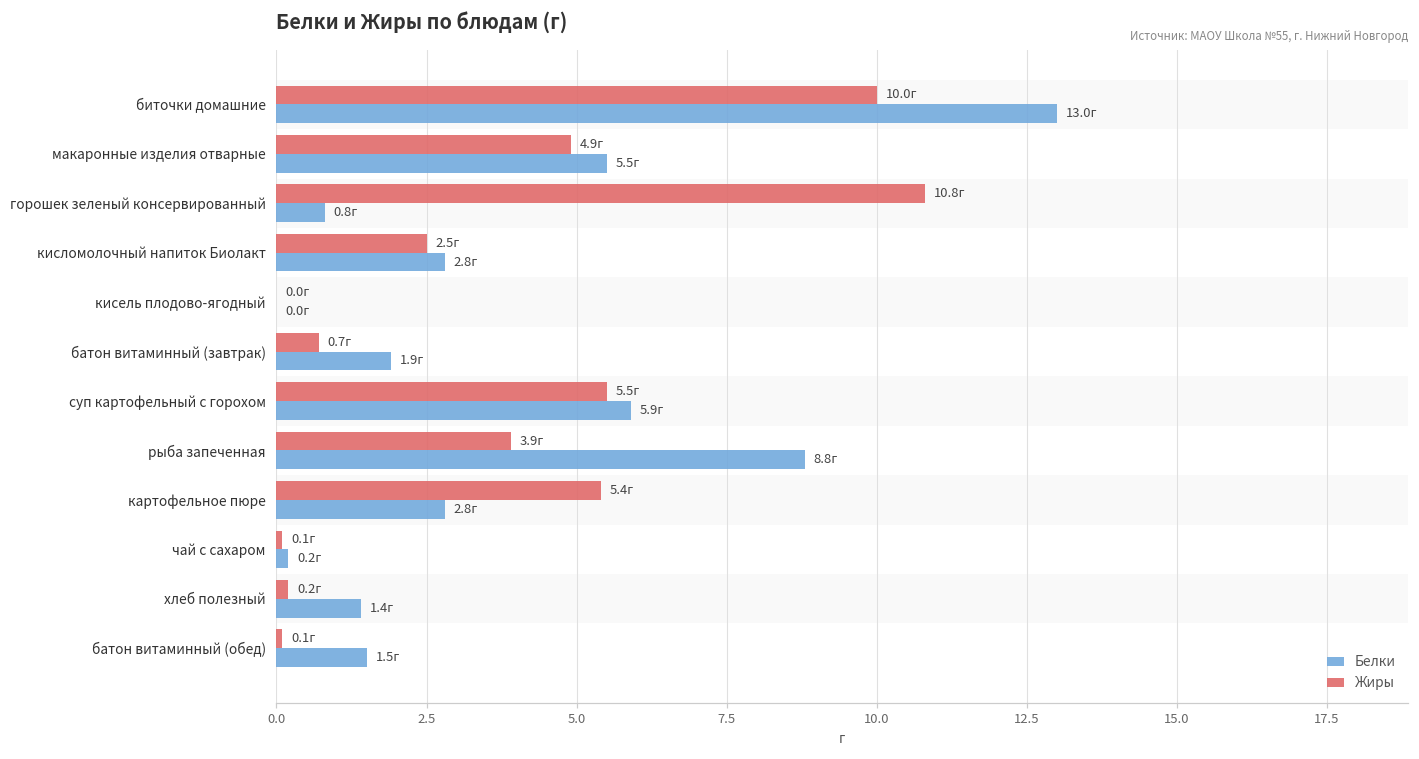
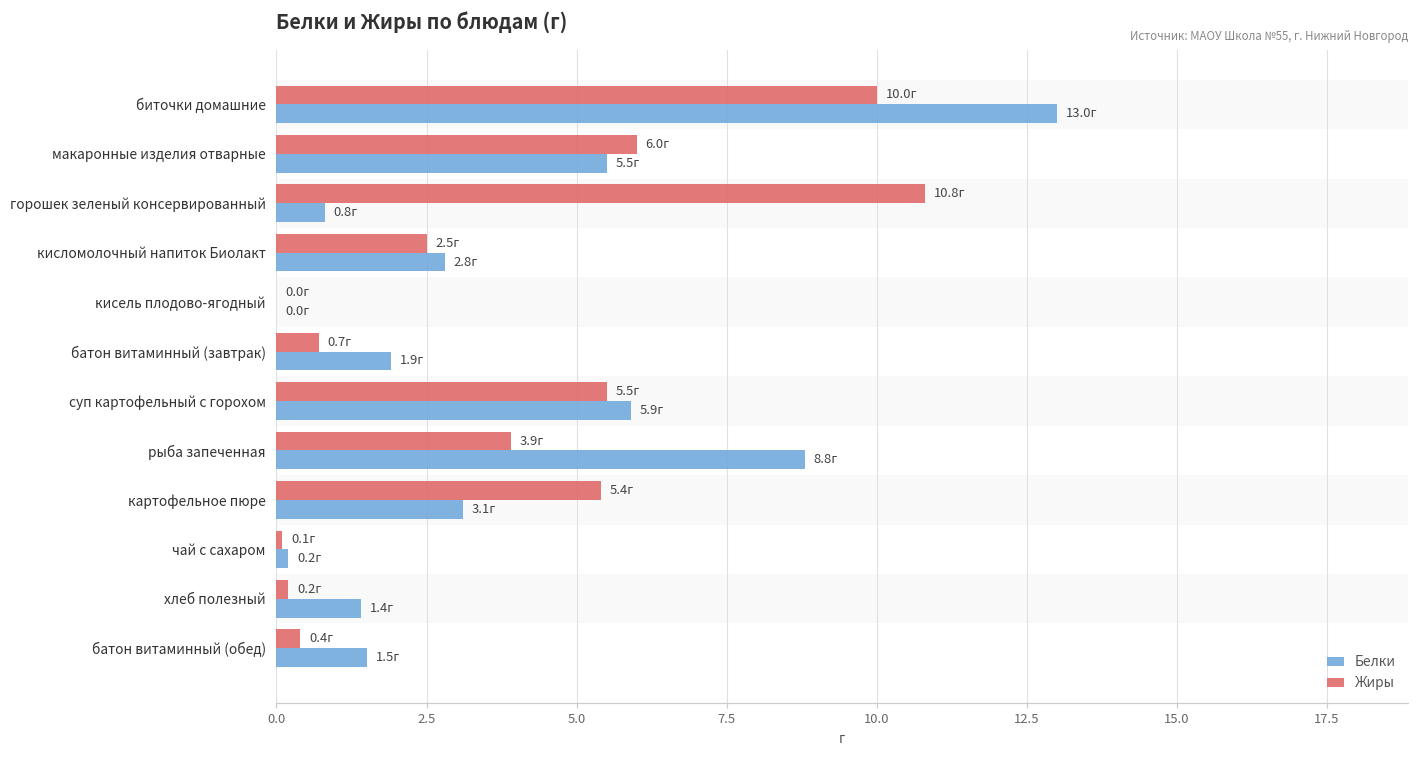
  {
    "Белки": {
      "кисель плодово-ягодный": "0.0г",
-     "картофельное пюре": "2.8г"
+     "картофельное пюре": "3.1г"
    },
    "Жиры": {
-     "макаронные изделия отварные": "4.9г",
+     "макаронные изделия отварные": "6.0г",
      "кисель плодово-ягодный": "0.0г",
-     "батон витаминный (обед)": "0.1г"
+     "батон витаминный (обед)": "0.4г"
    }
  }
